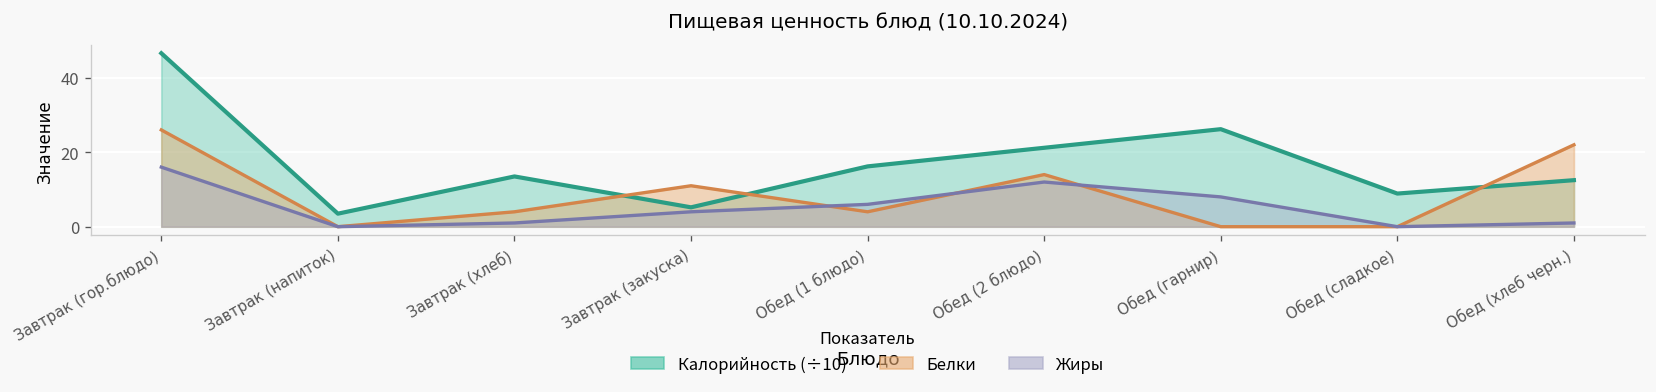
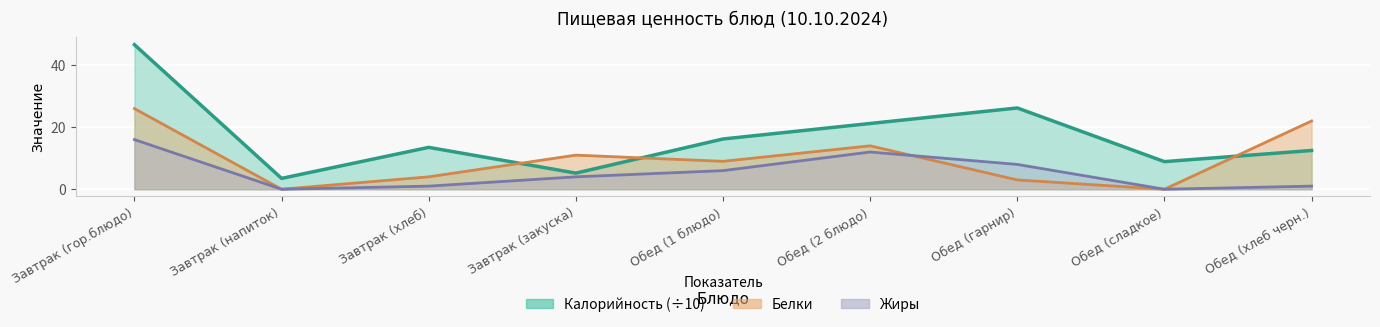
  {
    "Белки": {
      "Завтрак (гор.блюдо)": 26,
      "Завтрак (хлеб)": 4,
      "Завтрак (закуска)": 11,
-     "Обед (1 блюдо)": 4,
+     "Обед (1 блюдо)": 9,
      "Обед (2 блюдо)": 14,
-     "Обед (гарнир)": 0,
+     "Обед (гарнир)": 3,
      "Обед (хлеб черн.)": 22
    }
  }
